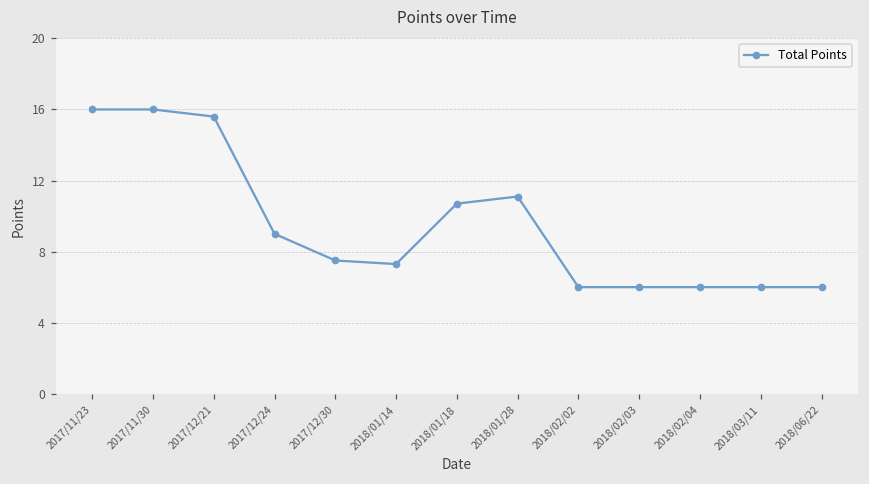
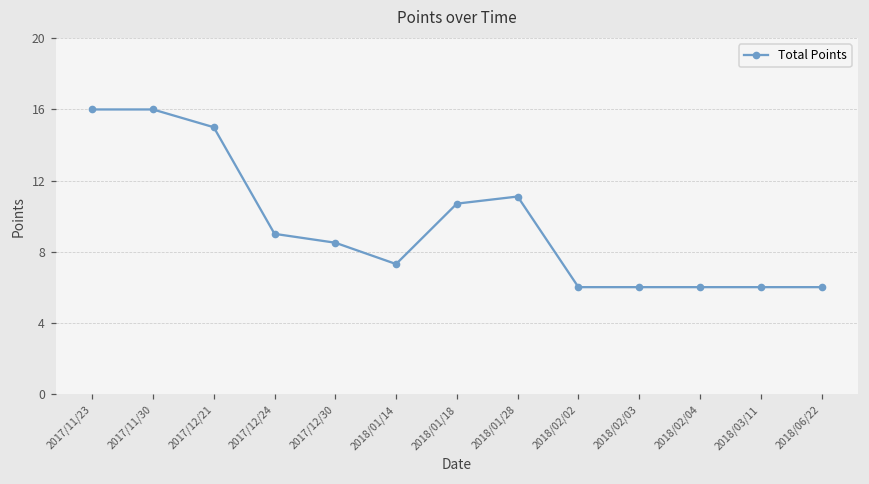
  {
    "2017/11/23": 16.0,
    "2017/11/30": 16.0,
-   "2017/12/21": 15.6,
+   "2017/12/21": 15.0,
    "2017/12/24": 9.0,
-   "2017/12/30": 7.5,
+   "2017/12/30": 8.5,
    "2018/01/14": 7.3,
    "2018/01/18": 10.7,
    "2018/01/28": 11.1,
    "2018/02/02": 6.0,
    "2018/02/03": 6.0,
    "2018/02/04": 6.0,
    "2018/03/11": 6.0,
    "2018/06/22": 6.0
  }
